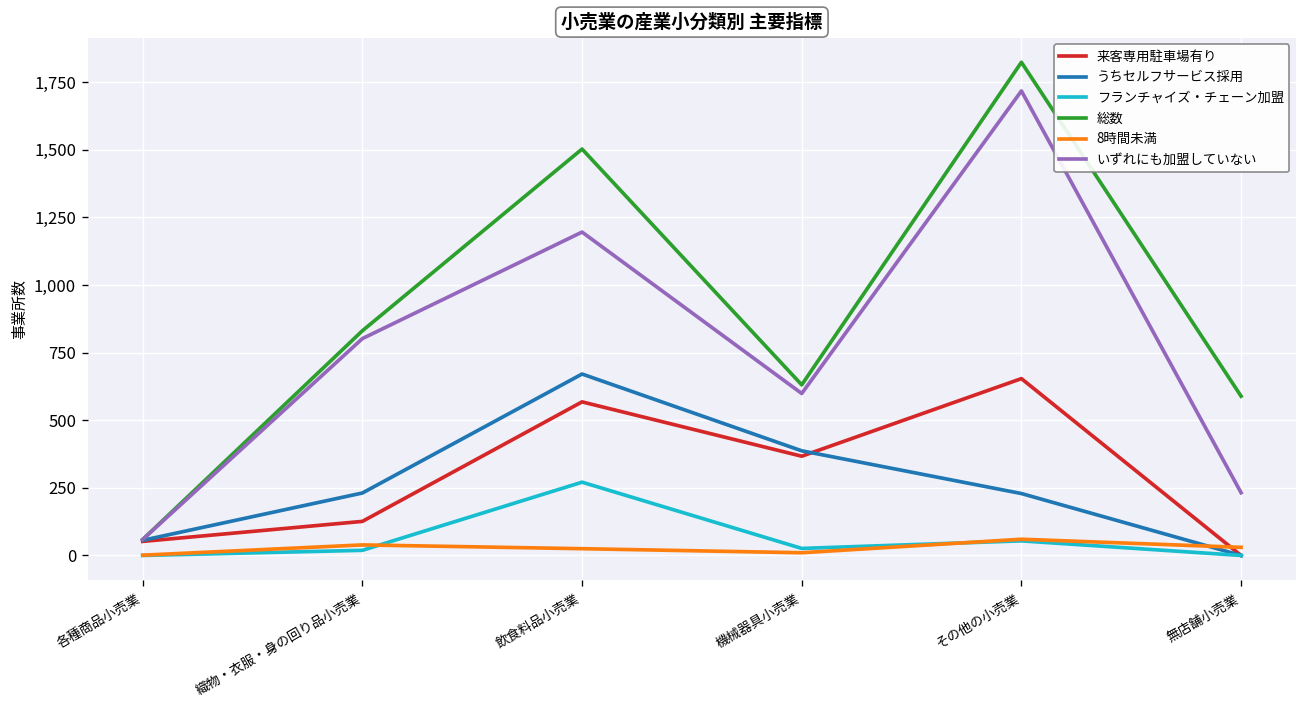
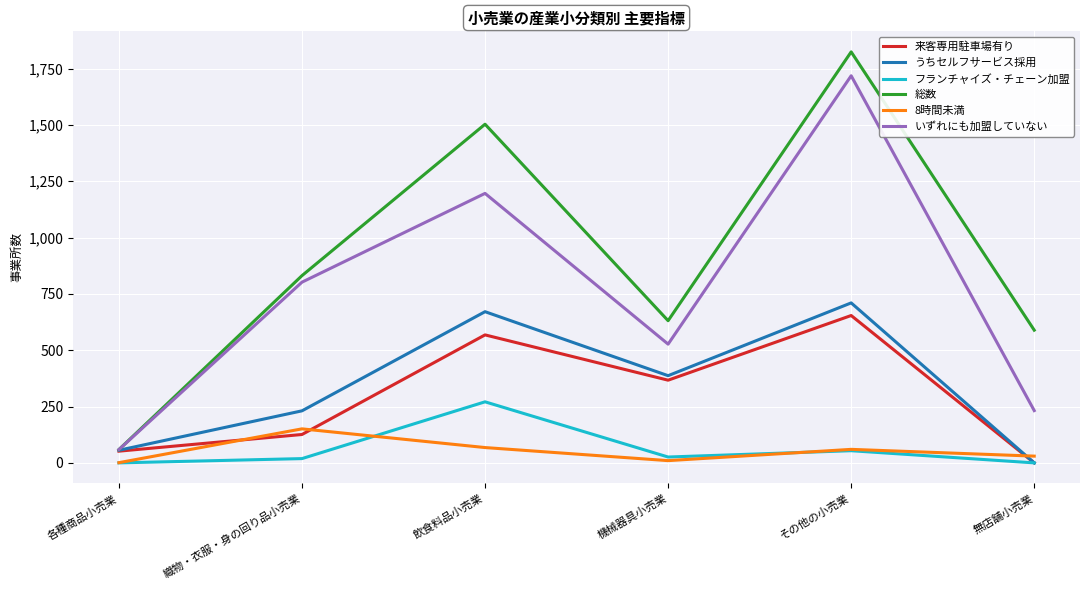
  {
    "来客専用駐車場有り": {
      "織物・衣服・身の回り品小売業": "130",
      "飲食料品小売業": "570",
      "機械器具小売業": "370",
      "その他の小売業": "650"
    },
    "うちセルフサービス採用": {
      "織物・衣服・身の回り品小売業": "230",
      "飲食料品小売業": "670",
      "機械器具小売業": "390",
-     "その他の小売業": "230"
+     "その他の小売業": "710"
    },
    "フランチャイズ・チェーン加盟": {
      "織物・衣服・身の回り品小売業": "20",
      "飲食料品小売業": "270",
      "機械器具小売業": "30"
    },
    "総数": {
      "織物・衣服・身の回り品小売業": "830",
      "飲食料品小売業": "1,500",
      "機械器具小売業": "630",
      "その他の小売業": "1,820",
      "無店舗小売業": "590"
    },
    "8時間未満": {
-     "織物・衣服・身の回り品小売業": "40",
-     "飲食料品小売業": "30",
+     "織物・衣服・身の回り品小売業": "150",
+     "飲食料品小売業": "70",
      "機械器具小売業": "10",
      "無店舗小売業": "30"
    },
    "いずれにも加盟していない": {
      "織物・衣服・身の回り品小売業": "800",
      "飲食料品小売業": "1,200",
-     "機械器具小売業": "600",
+     "機械器具小売業": "530",
      "その他の小売業": "1,720",
      "無店舗小売業": "230"
    }
  }
